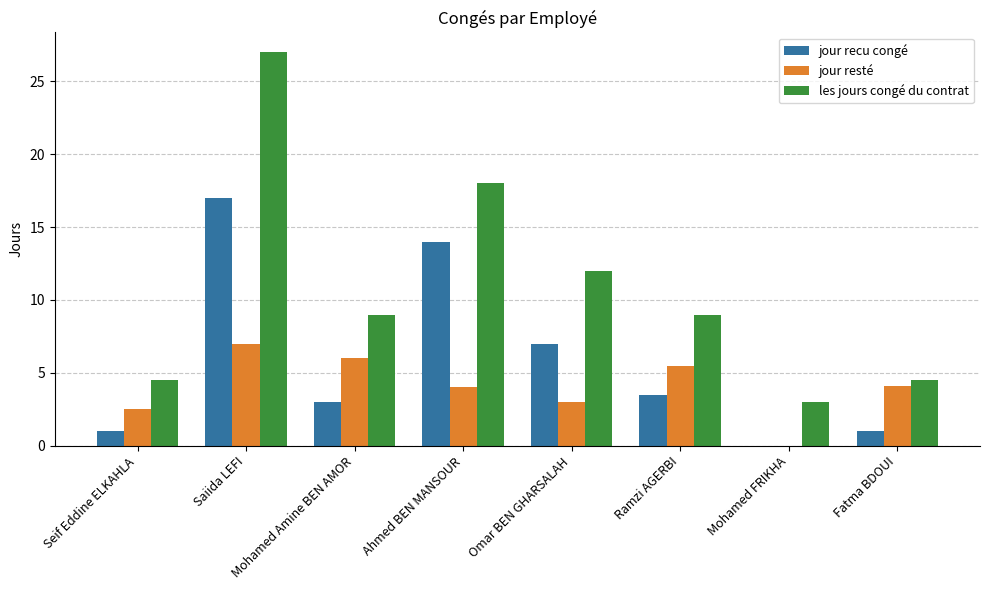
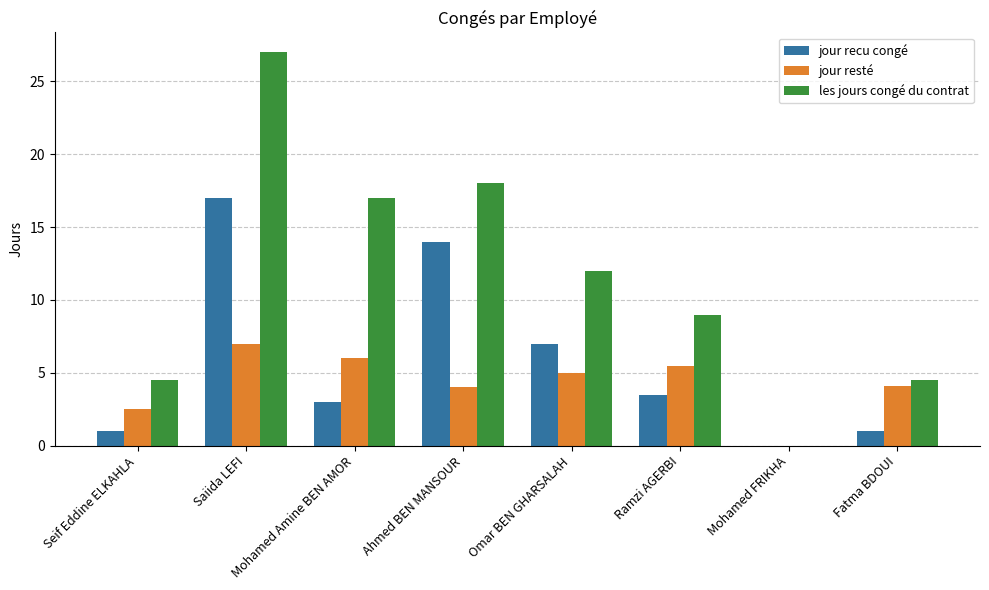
  {
    "jour recu congé": {
      "Seif Eddine ELKAHLA": 1,
      "Saiida LEFI": 17,
      "Mohamed Amine BEN AMOR": 3,
      "Ahmed BEN MANSOUR": 14,
      "Omar BEN GHARSALAH": 7,
      "Ramzi AGERBI": 3.5,
      "Mohamed FRIKHA": 0,
      "Fatma BDOUI": 1
    },
    "jour resté": {
      "Seif Eddine ELKAHLA": 2.5,
      "Saiida LEFI": 7,
      "Mohamed Amine BEN AMOR": 6,
      "Ahmed BEN MANSOUR": 4,
-     "Omar BEN GHARSALAH": 3,
+     "Omar BEN GHARSALAH": 5,
      "Ramzi AGERBI": 5.5,
      "Mohamed FRIKHA": 0,
      "Fatma BDOUI": 4
    },
    "les jours congé du contrat": {
      "Seif Eddine ELKAHLA": 4.5,
      "Saiida LEFI": 27,
-     "Mohamed Amine BEN AMOR": 9,
+     "Mohamed Amine BEN AMOR": 17,
      "Ahmed BEN MANSOUR": 18,
      "Omar BEN GHARSALAH": 12,
      "Ramzi AGERBI": 9,
-     "Mohamed FRIKHA": 3,
+     "Mohamed FRIKHA": 0,
      "Fatma BDOUI": 4.5
    }
  }
